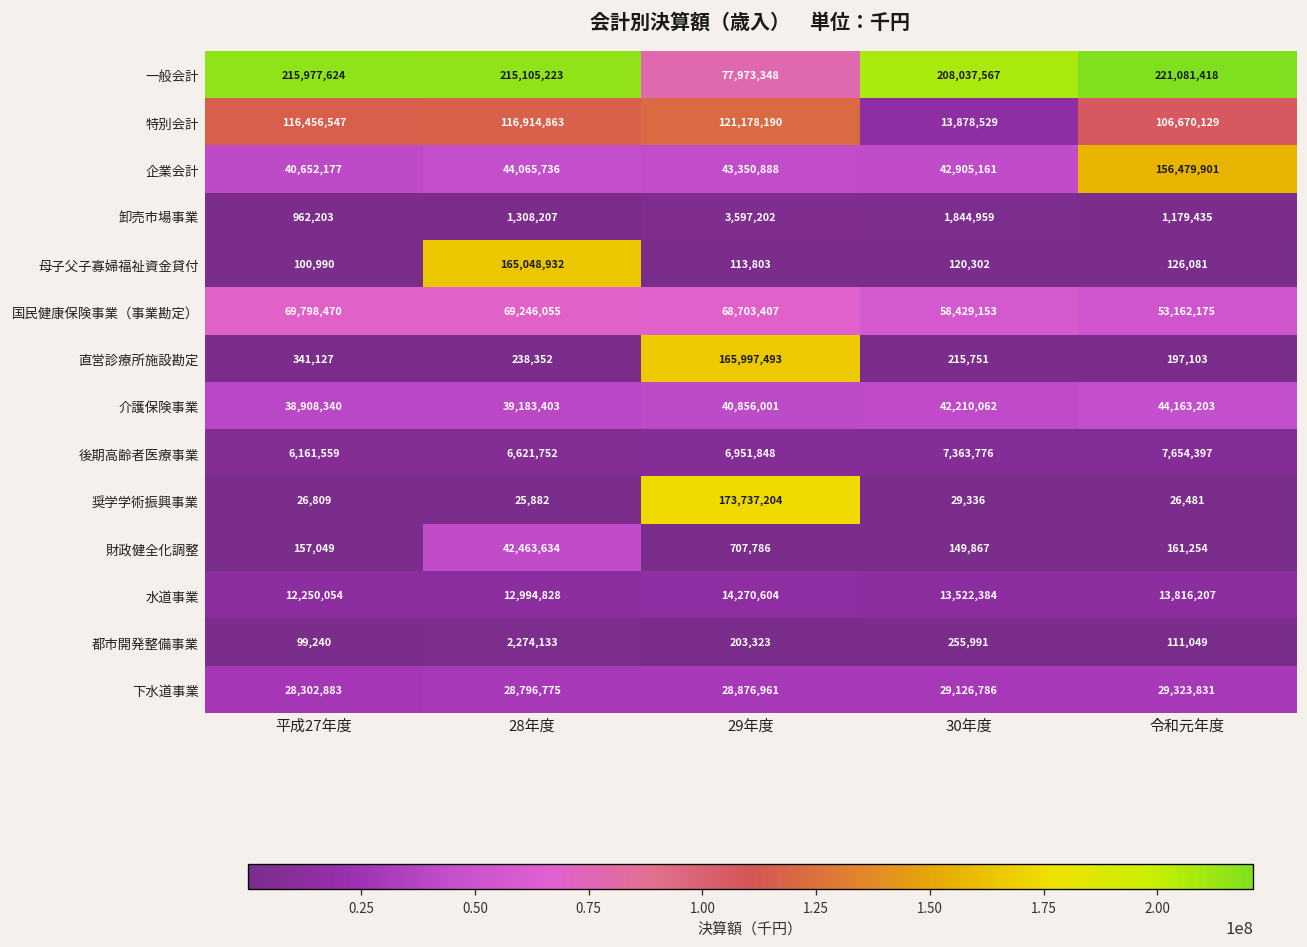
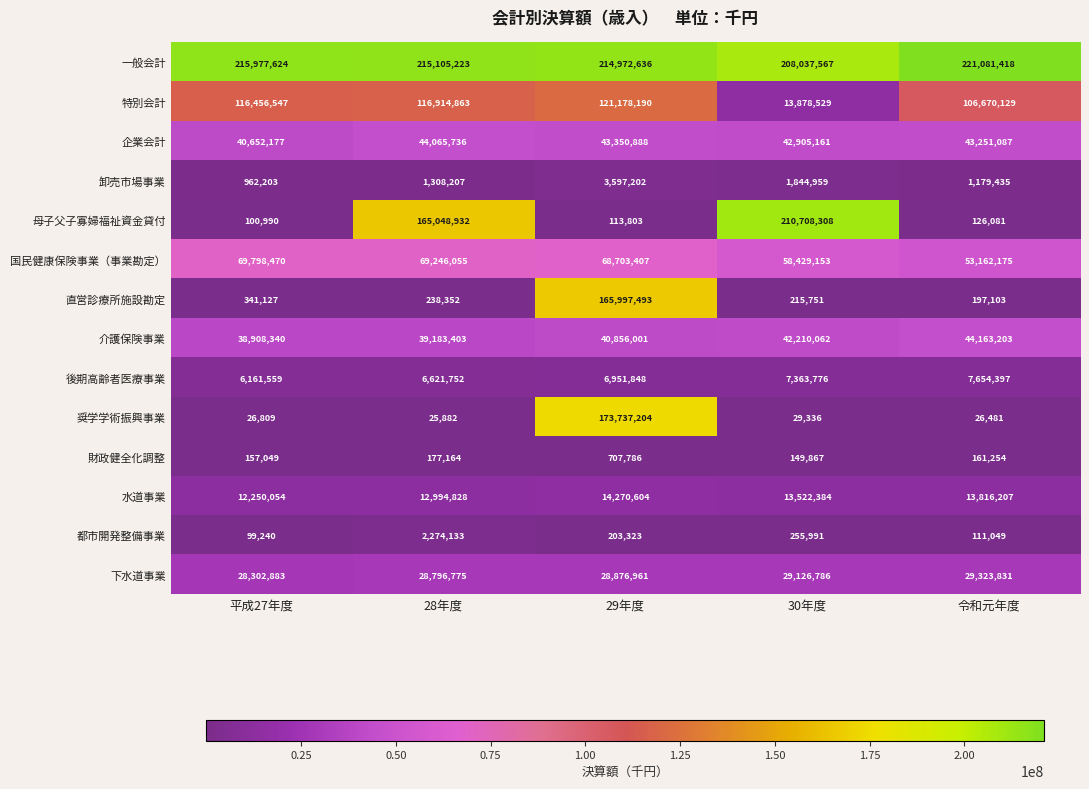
  {
    "一般会計": {
      "平成27年度": "215,977,624",
      "28年度": "215,105,223",
-     "29年度": "77,973,348",
+     "29年度": "214,972,636",
      "30年度": "208,037,567",
      "令和元年度": "221,081,418"
    },
    "特別会計": {
      "平成27年度": "116,456,547",
      "28年度": "116,914,863",
      "29年度": "121,178,190",
      "30年度": "13,878,529",
      "令和元年度": "106,670,129"
    },
    "企業会計": {
      "平成27年度": "40,652,177",
      "28年度": "44,065,736",
      "29年度": "43,350,888",
      "30年度": "42,905,161",
-     "令和元年度": "156,479,901"
+     "令和元年度": "43,251,087"
    },
    "卸売市場事業": {
      "平成27年度": "962,203",
      "28年度": "1,308,207",
      "29年度": "3,597,202",
      "30年度": "1,844,959",
      "令和元年度": "1,179,435"
    },
    "母子父子寡婦福祉資金貸付": {
      "平成27年度": "100,990",
      "28年度": "165,048,932",
      "29年度": "113,803",
-     "30年度": "120,302",
+     "30年度": "210,708,308",
      "令和元年度": "126,081"
    },
    "国民健康保険事業（事業勘定）": {
      "平成27年度": "69,798,470",
      "28年度": "69,246,055",
      "29年度": "68,703,407",
      "30年度": "58,429,153",
      "令和元年度": "53,162,175"
    },
    "直営診療所施設勘定": {
      "平成27年度": "341,127",
      "28年度": "238,352",
      "29年度": "165,997,493",
      "30年度": "215,751",
      "令和元年度": "197,103"
    },
    "介護保険事業": {
      "平成27年度": "38,908,340",
      "28年度": "39,183,403",
      "29年度": "40,856,001",
      "30年度": "42,210,062",
      "令和元年度": "44,163,203"
    },
    "後期高齢者医療事業": {
      "平成27年度": "6,161,559",
      "28年度": "6,621,752",
      "29年度": "6,951,848",
      "30年度": "7,363,776",
      "令和元年度": "7,654,397"
    },
    "奨学学術振興事業": {
      "平成27年度": "26,809",
      "28年度": "25,882",
      "29年度": "173,737,204",
      "30年度": "29,336",
      "令和元年度": "26,481"
    },
    "財政健全化調整": {
      "平成27年度": "157,049",
-     "28年度": "42,463,634",
+     "28年度": "177,164",
      "29年度": "707,786",
      "30年度": "149,867",
      "令和元年度": "161,254"
    },
    "水道事業": {
      "平成27年度": "12,250,054",
      "28年度": "12,994,828",
      "29年度": "14,270,604",
      "30年度": "13,522,384",
      "令和元年度": "13,816,207"
    },
    "都市開発整備事業": {
      "平成27年度": "99,240",
      "28年度": "2,274,133",
      "29年度": "203,323",
      "30年度": "255,991",
      "令和元年度": "111,049"
    },
    "下水道事業": {
      "平成27年度": "28,302,883",
      "28年度": "28,796,775",
      "29年度": "28,876,961",
      "30年度": "29,126,786",
      "令和元年度": "29,323,831"
    }
  }
